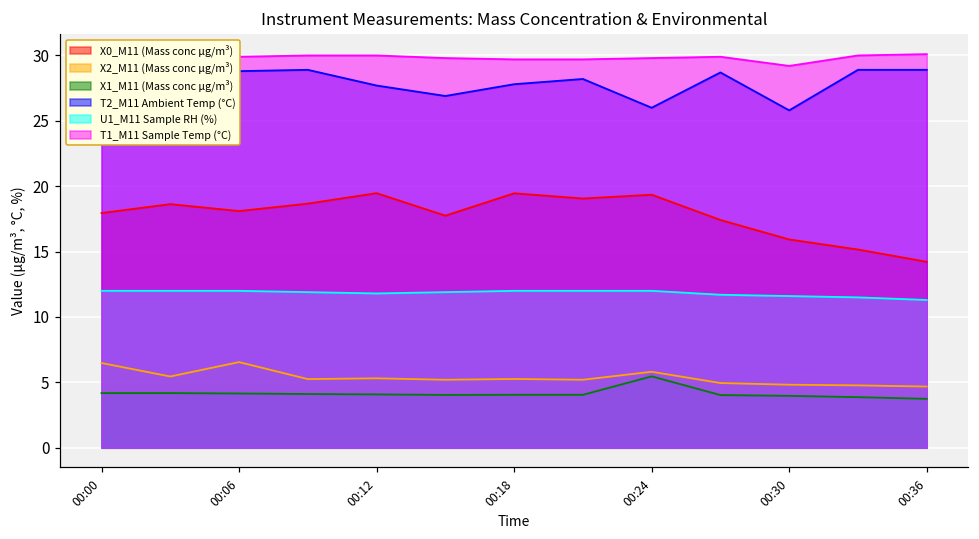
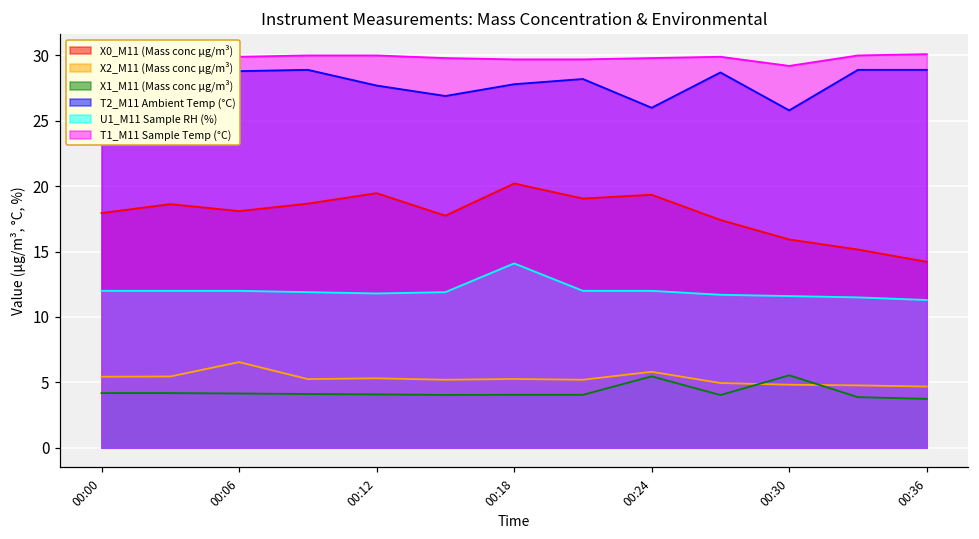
  {
    "X0_M11 (Mass conc μg/m³)": {
      "00:00": 18.0,
      "00:06": 18.1,
      "00:12": 19.5,
-     "00:18": 19.5,
+     "00:18": 20.2,
      "00:24": 19.4,
      "00:30": 15.9,
      "00:36": 14.2
    },
    "X2_M11 (Mass conc μg/m³)": {
-     "00:00": 6.5,
+     "00:00": 5.4,
      "00:06": 6.6,
      "00:12": 5.3,
      "00:18": 5.3,
      "00:24": 5.8,
      "00:30": 4.8,
      "00:36": 4.7
    },
    "X1_M11 (Mass conc μg/m³)": {
      "00:00": 4.2,
      "00:06": 4.2,
      "00:12": 4.1,
      "00:18": 4.1,
      "00:24": 5.5,
-     "00:30": 4.0,
+     "00:30": 5.5,
      "00:36": 3.7
    },
    "T2_M11 Ambient Temp (°C)": {
      "00:12": 27.7,
      "00:18": 27.8,
      "00:24": 26.0,
      "00:30": 25.8,
      "00:36": 28.9
    },
    "U1_M11 Sample RH (%)": {
      "00:00": 12.0,
      "00:06": 12.0,
      "00:12": 11.8,
-     "00:18": 12.0,
+     "00:18": 14.1,
      "00:24": 12.0,
      "00:30": 11.6,
      "00:36": 11.3
    },
    "T1_M11 Sample Temp (°C)": {
      "00:12": 30.0,
      "00:18": 29.7,
      "00:24": 29.8,
      "00:30": 29.2,
      "00:36": 30.1
    }
  }
